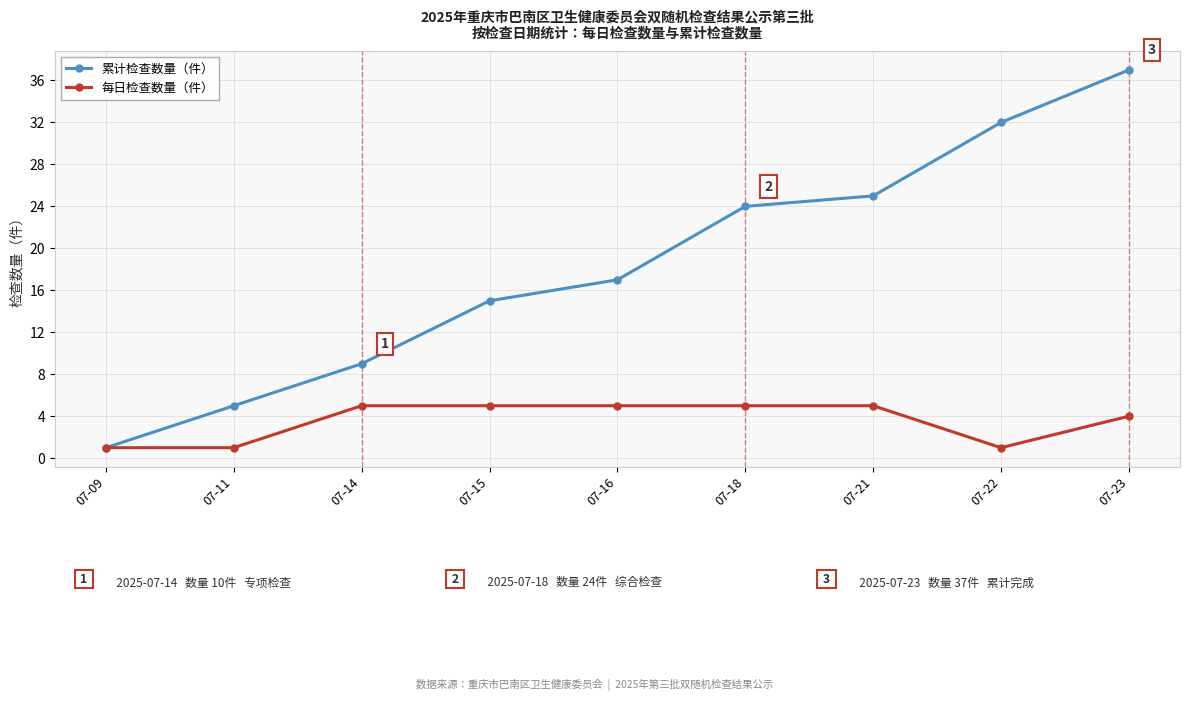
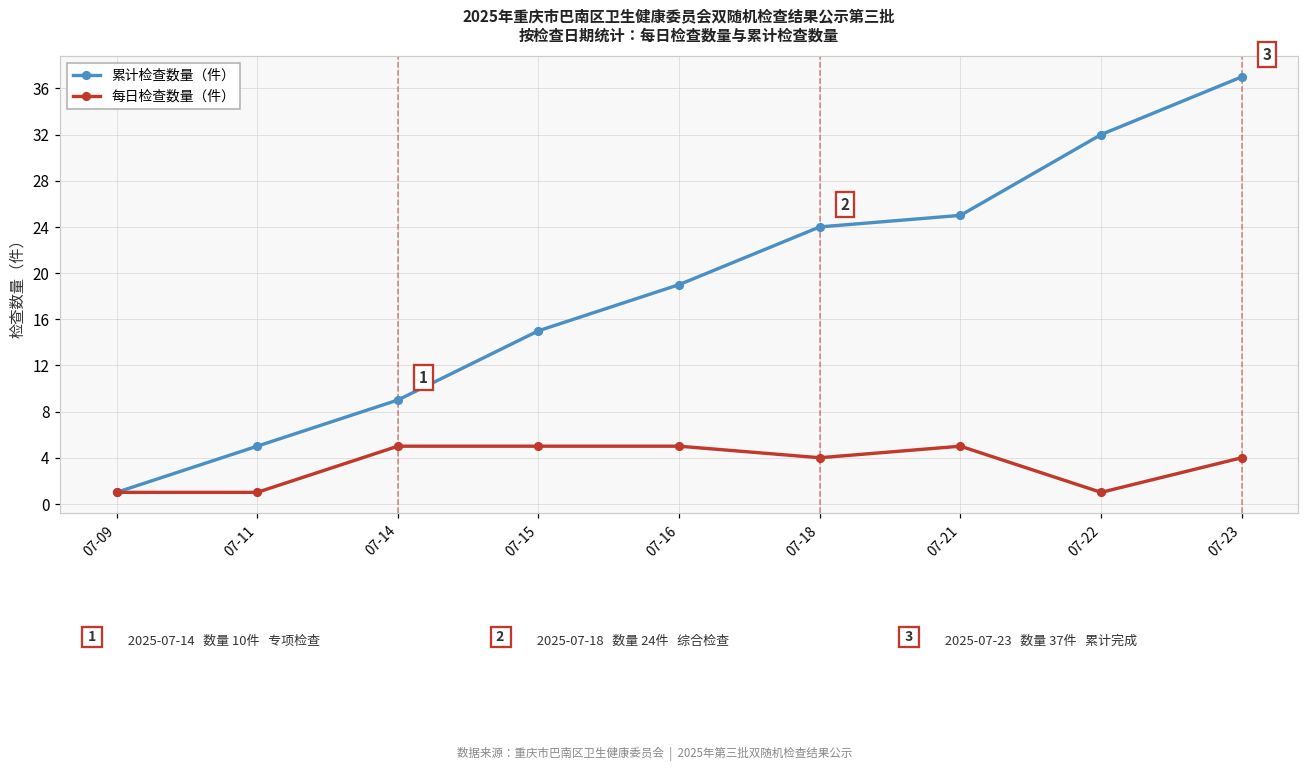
  {
    "累计检查数量（件）": {
      "07-11": 5,
      "07-15": 15,
-     "07-16": 17,
+     "07-16": 19,
      "07-21": 25,
      "07-22": 32
    },
    "每日检查数量（件）": {
      "07-11": 1,
      "07-14": 5,
      "07-15": 5,
      "07-16": 5,
-     "07-18": 5,
+     "07-18": 4,
      "07-21": 5,
      "07-22": 1,
      "07-23": 4
    }
  }
